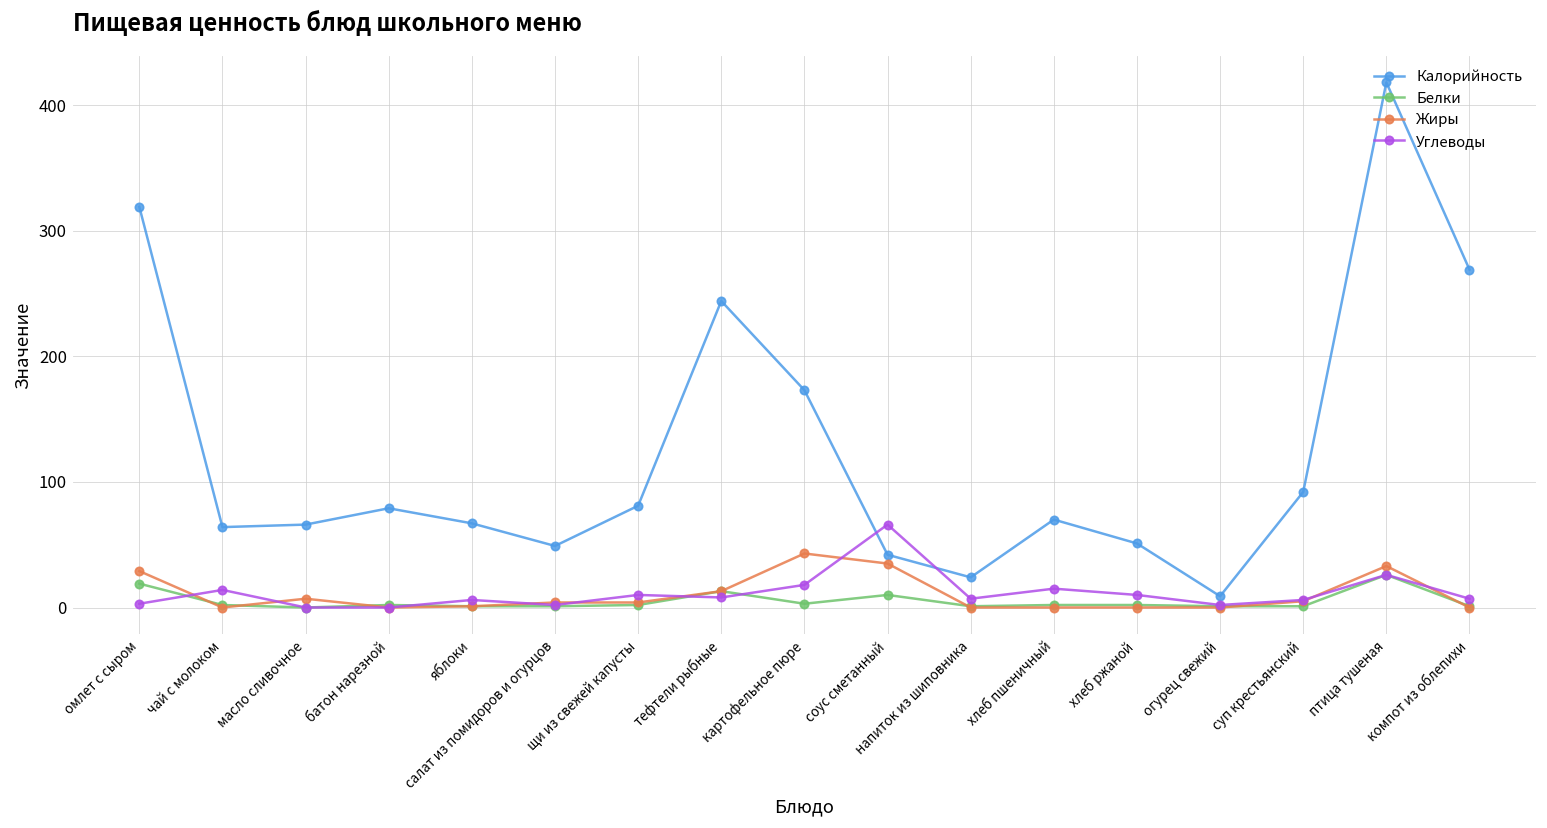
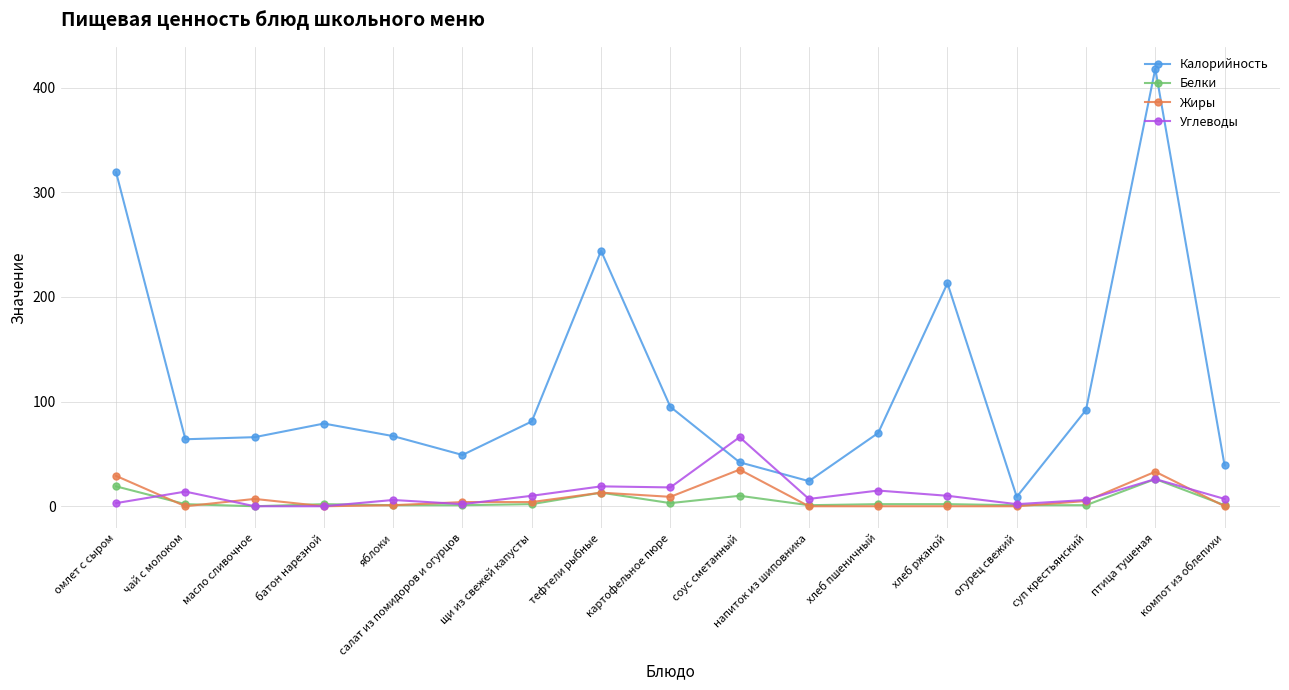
  {
    "Калорийность": {
      "омлет с сыром": 319,
      "чай с молоком": 64,
      "масло сливочное": 66,
      "батон нарезной": 79,
      "яблоки": 67,
      "салат из помидоров и огурцов": 49,
      "щи из свежей капусты": 81,
      "тефтели рыбные": 244,
-     "картофельное пюре": 173,
+     "картофельное пюре": 95,
      "соус сметанный": 42,
      "напиток из шиповника": 24,
      "хлеб пшеничный": 70,
-     "хлеб ржаной": 51,
+     "хлеб ржаной": 213,
      "огурец свежий": 9,
      "суп крестьянский": 92,
      "птица тушеная": 418,
-     "компот из облепихи": 269
+     "компот из облепихи": 39
    },
    "Белки": {
      "омлет с сыром": 19,
      "картофельное пюре": 3,
      "соус сметанный": 10,
      "суп крестьянский": 1
    },
    "Жиры": {
      "омлет с сыром": 29,
      "масло сливочное": 7,
-     "картофельное пюре": 43,
+     "картофельное пюре": 9,
      "соус сметанный": 35,
      "птица тушеная": 33
    },
    "Углеводы": {
      "омлет с сыром": 3,
      "чай с молоком": 14,
      "яблоки": 6,
      "щи из свежей капусты": 10,
-     "тефтели рыбные": 8,
+     "тефтели рыбные": 19,
      "картофельное пюре": 18,
      "соус сметанный": 66,
      "напиток из шиповника": 7,
      "хлеб пшеничный": 15,
      "хлеб ржаной": 10,
      "компот из облепихи": 7
    }
  }
